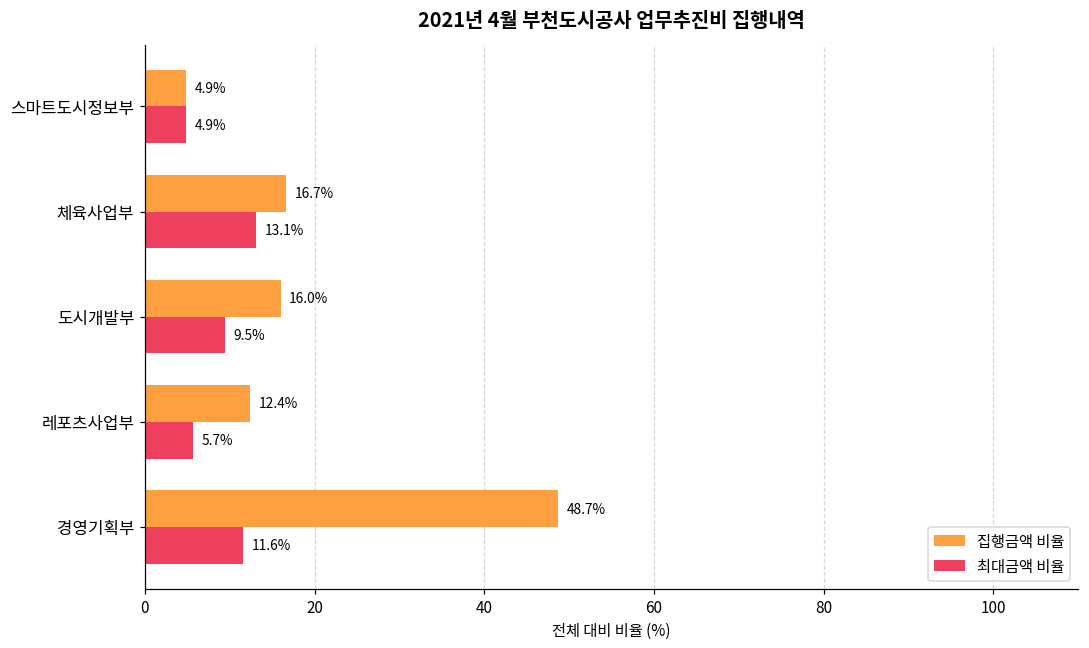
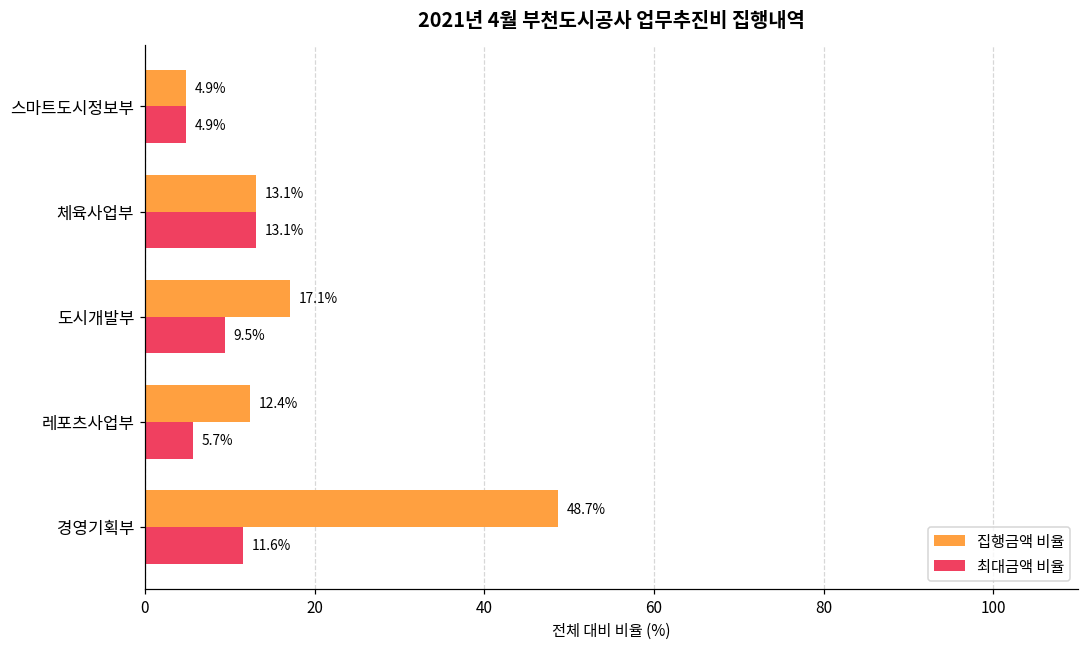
  {
    "집행금액 비율": {
      "스마트도시정보부": "4.9%",
-     "체육사업부": "16.7%",
-     "도시개발부": "16.0%",
+     "체육사업부": "13.1%",
+     "도시개발부": "17.1%",
      "레포츠사업부": "12.4%",
      "경영기획부": "48.7%"
    },
    "최대금액 비율": {
      "스마트도시정보부": "4.9%",
      "체육사업부": "13.1%",
      "도시개발부": "9.5%",
      "레포츠사업부": "5.7%",
      "경영기획부": "11.6%"
    }
  }
